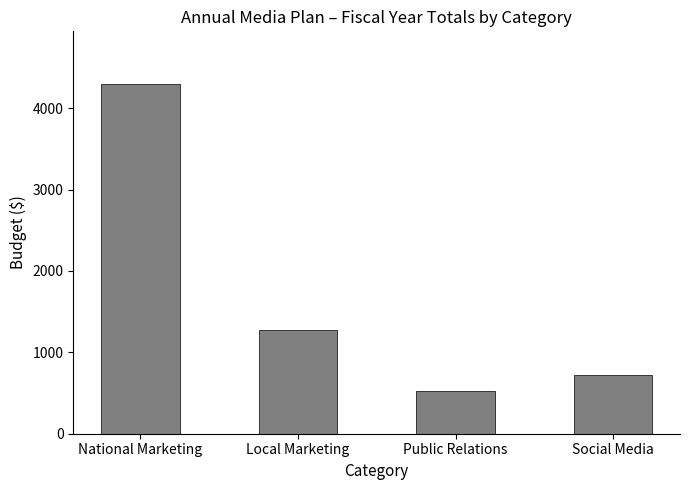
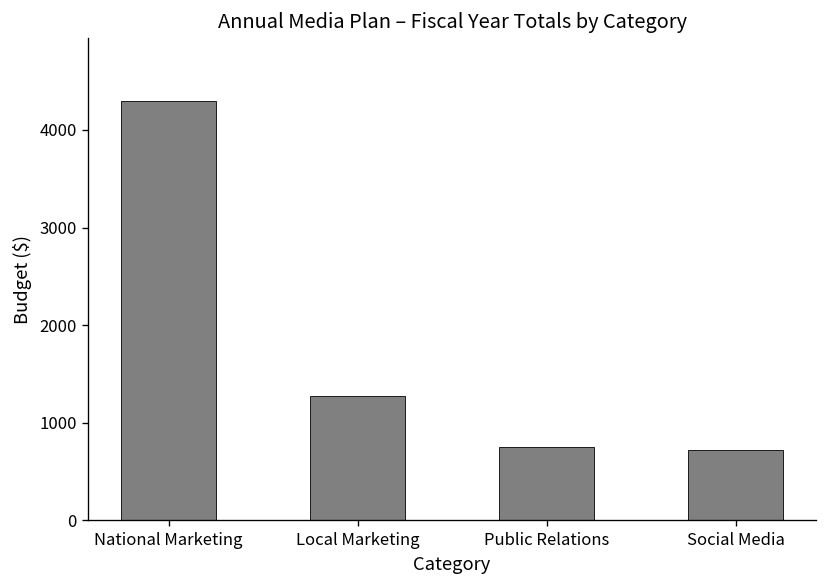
  {
    "National Marketing": 4300,
    "Local Marketing": 1300,
-   "Public Relations": 500,
+   "Public Relations": 800,
    "Social Media": 700
  }
